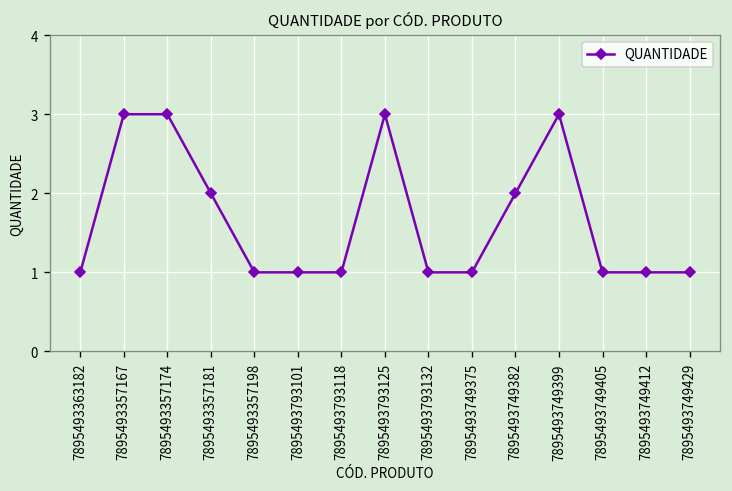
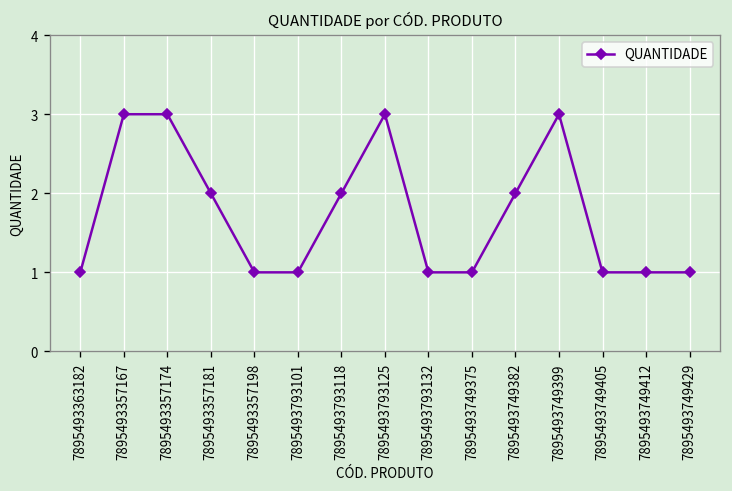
  {
    "7895493363182": 1,
    "7895493357167": 3,
    "7895493357174": 3,
    "7895493357181": 2,
    "7895493357198": 1,
    "7895493793101": 1,
-   "7895493793118": 1,
+   "7895493793118": 2,
    "7895493793125": 3,
    "7895493793132": 1,
    "7895493749375": 1,
    "7895493749382": 2,
    "7895493749399": 3,
    "7895493749405": 1,
    "7895493749412": 1,
    "7895493749429": 1
  }
